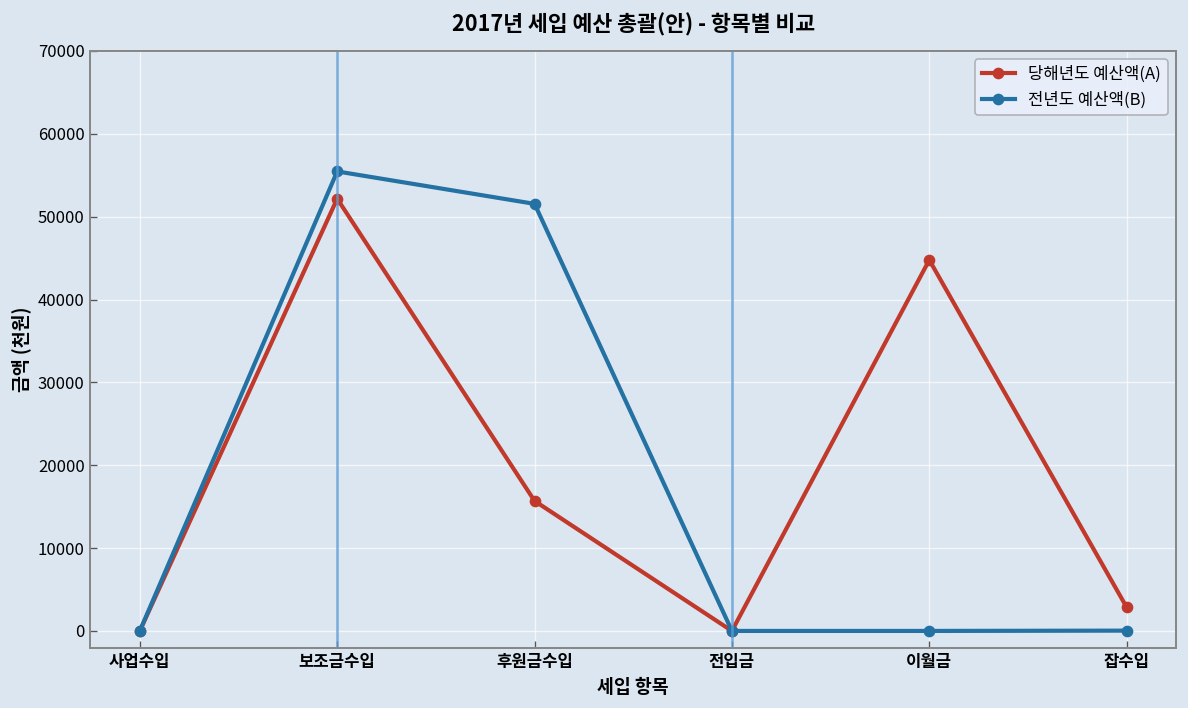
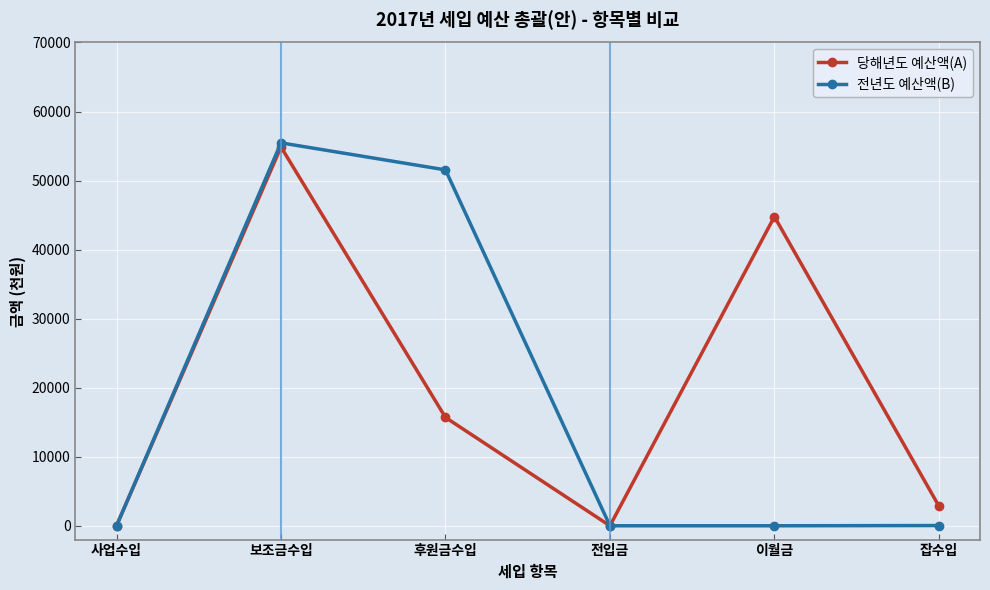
  {
    "당해년도 예산액(A)": {
-     "보조금수입": 52000,
+     "보조금수입": 55000,
      "후원금수입": 16000,
      "이월금": 45000,
      "잡수입": 3000
    },
    "전년도 예산액(B)": {
      "보조금수입": 55000,
      "후원금수입": 52000,
      "이월금": 0,
      "잡수입": 0
    }
  }
